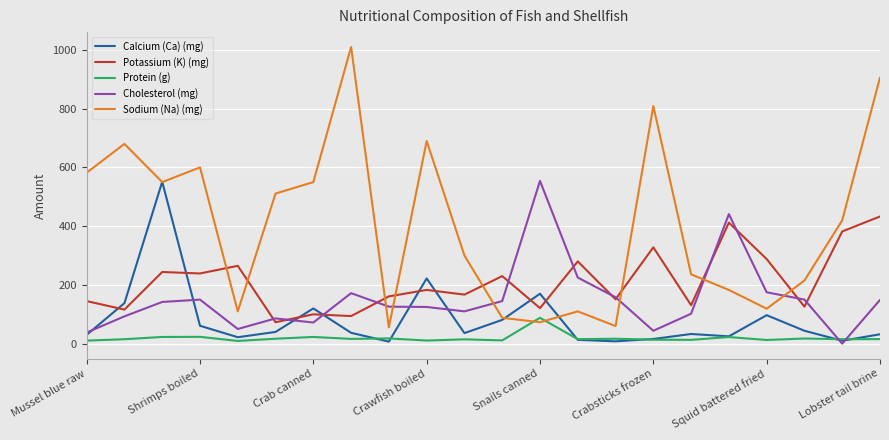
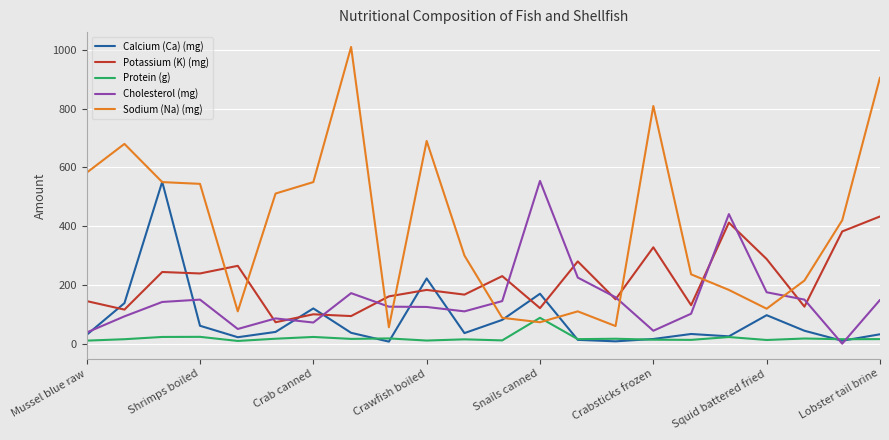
  {
    "Calcium (Ca) (mg)": {
      "Shrimps boiled": 60,
      "Crab canned": 120,
      "Crawfish boiled": 220,
      "Snails canned": 170,
      "Squid battered fried": 100,
      "Lobster tail brine": 30
    },
    "Potassium (K) (mg)": {
      "Mussel blue raw": 150,
      "Shrimps boiled": 240,
      "Crab canned": 100,
      "Crawfish boiled": 180,
      "Snails canned": 120,
      "Crabsticks frozen": 330,
      "Squid battered fried": 290,
      "Lobster tail brine": 430
    },
    "Protein (g)": {
      "Mussel blue raw": 10,
      "Shrimps boiled": 20,
      "Crab canned": 20,
      "Crawfish boiled": 10,
      "Snails canned": 90,
      "Squid battered fried": 10,
      "Lobster tail brine": 20
    },
    "Cholesterol (mg)": {
      "Shrimps boiled": 150,
      "Crab canned": 70,
      "Crawfish boiled": 130,
      "Snails canned": 550,
      "Crabsticks frozen": 40,
      "Squid battered fried": 180,
      "Lobster tail brine": 150
    },
    "Sodium (Na) (mg)": {
      "Mussel blue raw": 580,
-     "Shrimps boiled": 600,
+     "Shrimps boiled": 540,
      "Crab canned": 550,
      "Crawfish boiled": 690,
      "Snails canned": 70,
      "Crabsticks frozen": 810,
      "Squid battered fried": 120,
      "Lobster tail brine": 910
    }
  }
